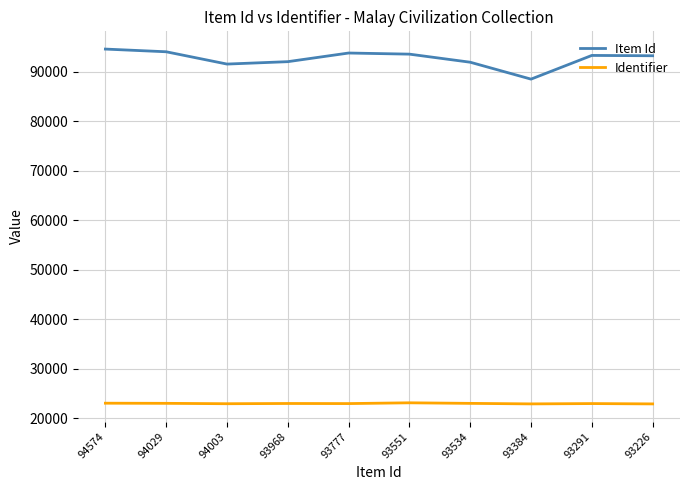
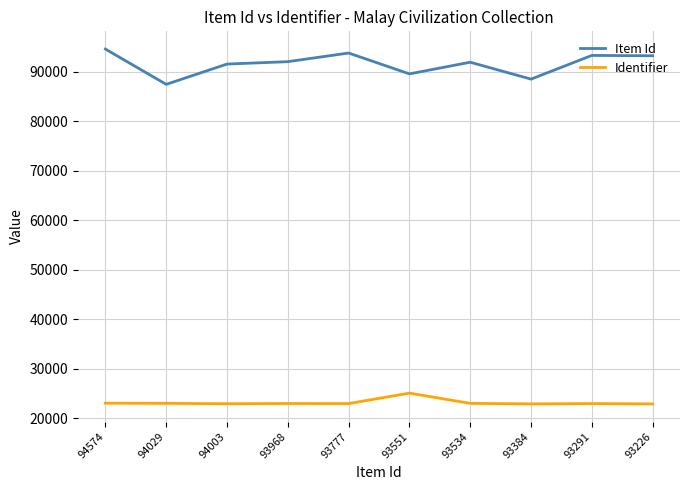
  {
    "Item Id": {
      "94574": 95000,
-     "94029": 94000,
+     "94029": 87000,
      "94003": 92000,
      "93968": 92000,
      "93777": 94000,
-     "93551": 94000,
+     "93551": 90000,
      "93534": 92000,
      "93384": 89000,
      "93291": 93000,
      "93226": 93000
    },
    "Identifier": {
      "94574": 23000,
      "94029": 23000,
      "94003": 23000,
      "93968": 23000,
      "93777": 23000,
-     "93551": 23000,
+     "93551": 25000,
      "93534": 23000,
      "93384": 23000,
      "93291": 23000,
      "93226": 23000
    }
  }
